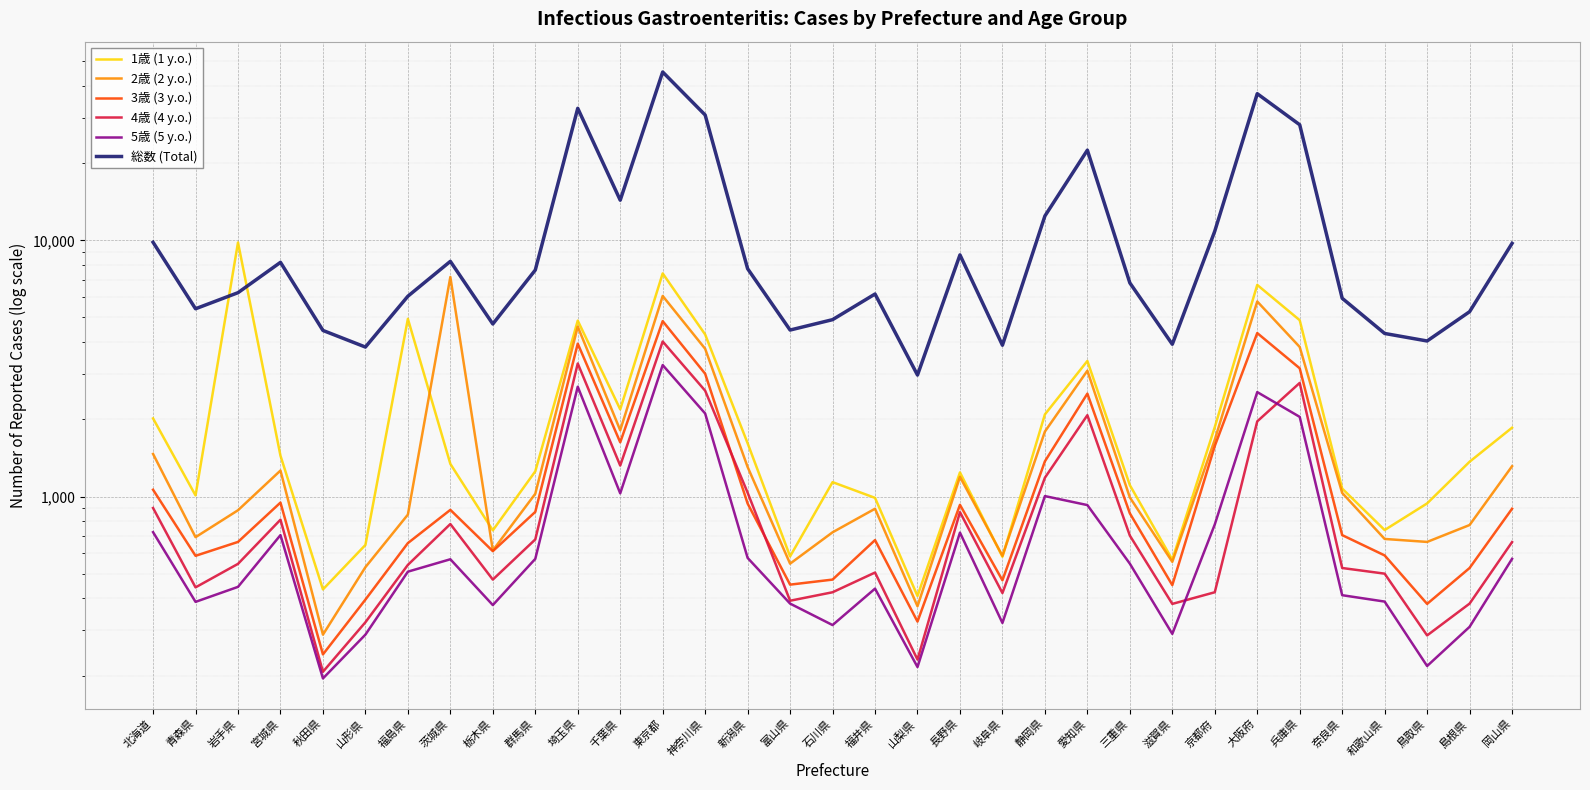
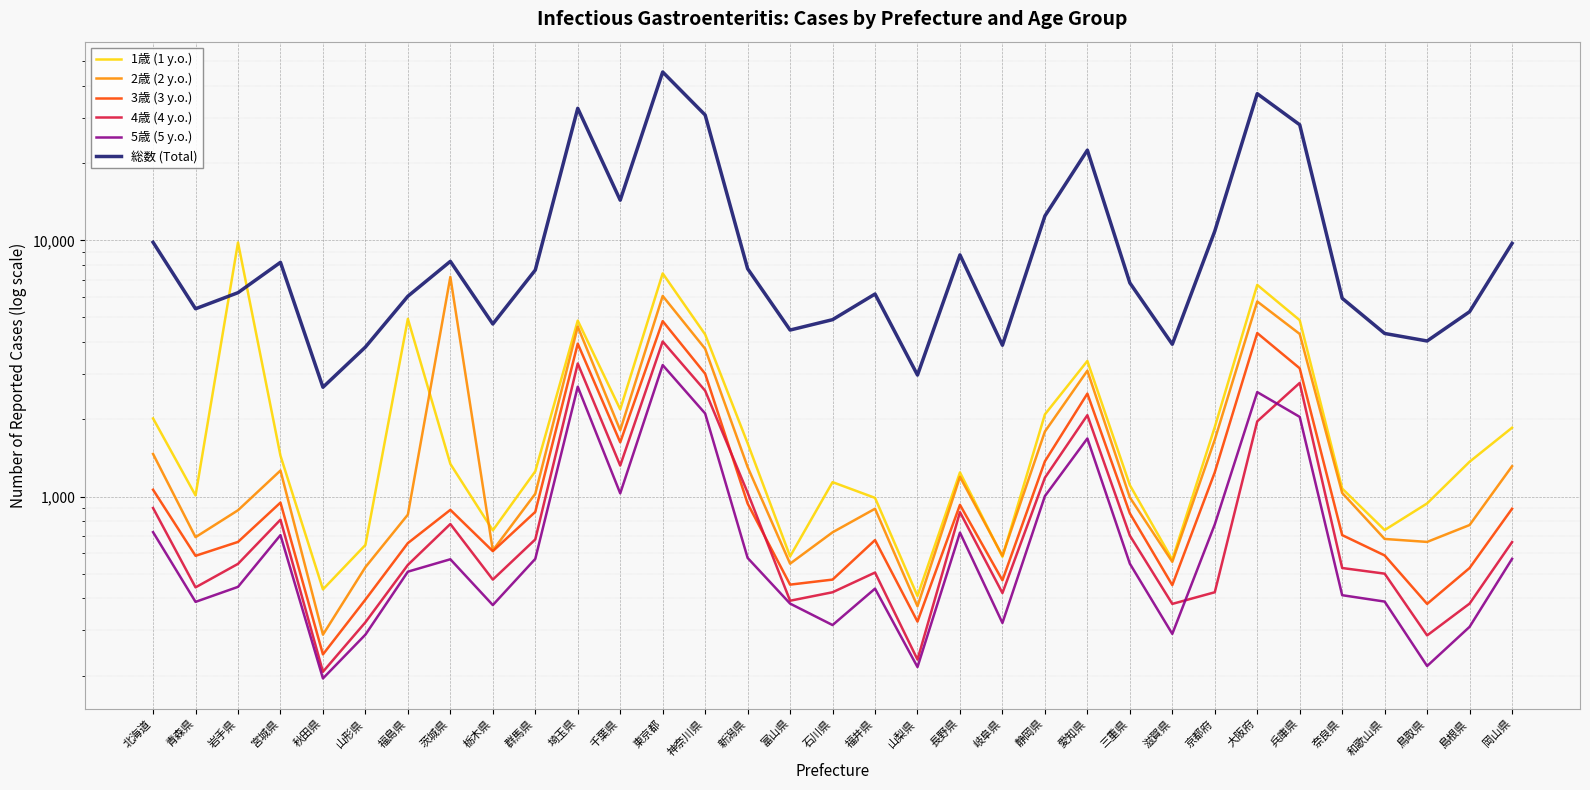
  {
    "1歳 (1 y.o.)": {
      "北海道": "2,000",
      "青森県": "1,010",
      "岩手県": "9,800",
      "宮城県": "1,400",
      "秋田県": "430",
      "山形県": "650",
      "福島県": "4,900",
      "茨城県": "1,300",
      "栃木県": "740",
      "群馬県": "1,300",
      "埼玉県": "4,900",
      "千葉県": "2,200",
      "東京都": "7,400",
      "神奈川県": "4,300",
      "新潟県": "1,600",
      "富山県": "580",
      "石川県": "1,100",
      "福井県": "990",
      "山梨県": "410",
      "長野県": "1,200",
      "静岡県": "2,100",
      "愛知県": "3,400",
      "三重県": "1,110",
      "京都府": "1,900",
      "大阪府": "6,700",
      "兵庫県": "4,900",
      "奈良県": "1,070",
      "和歌山県": "740",
      "鳥取県": "940",
      "島根県": "1,400",
      "岡山県": "1,900"
    },
    "2歳 (2 y.o.)": {
      "北海道": "1,500",
      "青森県": "690",
      "岩手県": "880",
      "宮城県": "1,300",
      "秋田県": "290",
      "山形県": "530",
      "福島県": "850",
      "茨城県": "7,200",
      "群馬県": "1,030",
      "埼玉県": "4,600",
      "千葉県": "1,800",
      "東京都": "6,100",
      "神奈川県": "3,800",
      "新潟県": "1,300",
      "富山県": "550",
      "石川県": "730",
      "福井県": "900",
      "山梨県": "370",
      "長野県": "1,200",
      "静岡県": "1,800",
      "愛知県": "3,100",
      "三重県": "990",
      "京都府": "1,700",
      "大阪府": "5,800",
-     "兵庫県": "3,800",
+     "兵庫県": "4,300",
      "奈良県": "1,030",
      "和歌山県": "680",
      "鳥取県": "670",
      "島根県": "770",
      "岡山県": "1,300"
    },
    "3歳 (3 y.o.)": {
      "北海道": "1,060",
      "青森県": "590",
      "岩手県": "670",
      "宮城県": "950",
      "秋田県": "240",
      "山形県": "400",
      "福島県": "660",
      "茨城県": "890",
      "群馬県": "870",
      "埼玉県": "4,000",
      "千葉県": "1,600",
      "東京都": "4,800",
      "神奈川県": "3,000",
      "新潟県": "940",
      "富山県": "450",
      "石川県": "470",
      "福井県": "680",
      "山梨県": "330",
      "長野県": "930",
      "岐阜県": "470",
      "静岡県": "1,400",
      "愛知県": "2,500",
      "三重県": "860",
      "滋賀県": "450",
-     "京都府": "1,600",
+     "京都府": "1,200",
      "大阪府": "4,300",
      "兵庫県": "3,200",
      "奈良県": "710",
      "和歌山県": "590",
      "鳥取県": "380",
      "島根県": "530",
      "岡山県": "900"
    },
    "4歳 (4 y.o.)": {
      "北海道": "900",
      "青森県": "440",
      "岩手県": "550",
      "宮城県": "810",
      "秋田県": "210",
      "山形県": "320",
      "福島県": "540",
      "茨城県": "780",
      "栃木県": "470",
      "群馬県": "680",
      "埼玉県": "3,300",
      "千葉県": "1,300",
      "東京都": "4,000",
      "神奈川県": "2,600",
      "新潟県": "1,040",
      "富山県": "390",
      "石川県": "420",
      "福井県": "510",
      "山梨県": "230",
      "長野県": "870",
      "岐阜県": "420",
      "静岡県": "1,200",
      "愛知県": "2,100",
      "三重県": "700",
      "滋賀県": "380",
      "京都府": "420",
      "大阪府": "2,000",
      "兵庫県": "2,800",
      "奈良県": "530",
      "和歌山県": "500",
      "鳥取県": "290",
      "島根県": "380",
      "岡山県": "660"
    },
    "5歳 (5 y.o.)": {
      "北海道": "730",
      "青森県": "390",
      "岩手県": "440",
      "宮城県": "710",
      "秋田県": "200",
      "山形県": "290",
      "福島県": "510",
      "茨城県": "570",
      "栃木県": "380",
      "群馬県": "570",
      "埼玉県": "2,700",
      "千葉県": "1,030",
      "東京都": "3,300",
      "神奈川県": "2,100",
      "新潟県": "580",
      "富山県": "380",
      "石川県": "320",
      "福井県": "440",
      "山梨県": "220",
      "長野県": "720",
      "岐阜県": "320",
      "静岡県": "1,000",
-     "愛知県": "930",
+     "愛知県": "1,700",
      "三重県": "550",
      "滋賀県": "290",
      "京都府": "780",
      "大阪府": "2,600",
      "兵庫県": "2,000",
      "奈良県": "410",
      "和歌山県": "390",
      "鳥取県": "220",
      "島根県": "310",
      "岡山県": "570"
    },
    "総数 (Total)": {
      "北海道": "9,800",
      "青森県": "5,400",
      "岩手県": "6,200",
      "宮城県": "8,200",
-     "秋田県": "4,400",
+     "秋田県": "2,700",
      "山形県": "3,800",
      "福島県": "6,100",
      "茨城県": "8,300",
      "栃木県": "4,700",
      "群馬県": "7,700",
      "埼玉県": "33,000",
      "千葉県": "14,000",
      "東京都": "45,000",
      "神奈川県": "31,000",
      "新潟県": "7,700",
      "富山県": "4,500",
      "石川県": "4,900",
      "福井県": "6,200",
      "山梨県": "3,000",
      "長野県": "8,800",
      "岐阜県": "3,900",
      "静岡県": "12,000",
      "愛知県": "22,000",
      "三重県": "6,800",
      "滋賀県": "3,900",
      "京都府": "10,900",
      "大阪府": "37,000",
      "兵庫県": "28,000",
      "奈良県": "5,900",
      "和歌山県": "4,300",
      "鳥取県": "4,000",
      "島根県": "5,300",
      "岡山県": "9,700"
    }
  }
